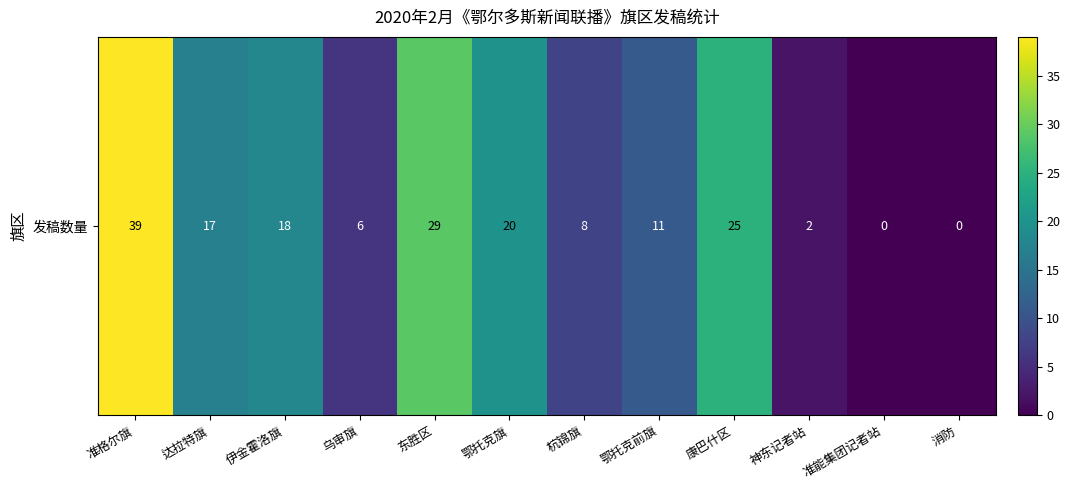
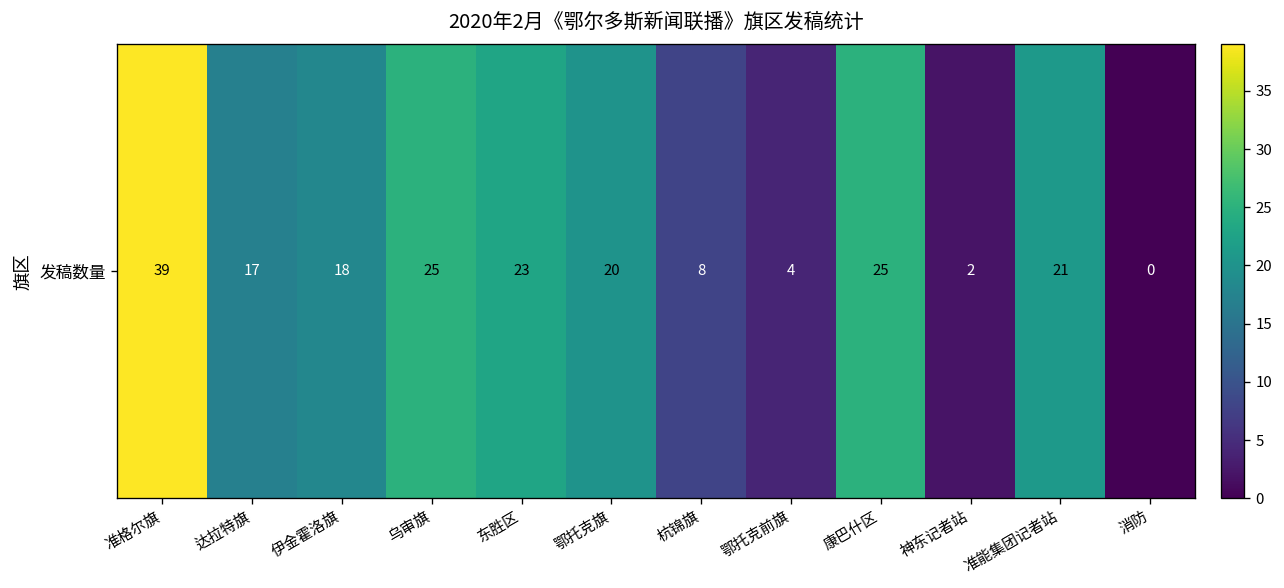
  {
    "发稿数量": {
      "准格尔旗": 39,
      "达拉特旗": 17,
      "伊金霍洛旗": 18,
-     "乌审旗": 6,
-     "东胜区": 29,
+     "乌审旗": 25,
+     "东胜区": 23,
      "鄂托克旗": 20,
      "杭锦旗": 8,
-     "鄂托克前旗": 11,
+     "鄂托克前旗": 4,
      "康巴什区": 25,
      "神东记者站": 2,
-     "准能集团记者站": 0,
+     "准能集团记者站": 21,
      "消防": 0
    }
  }
